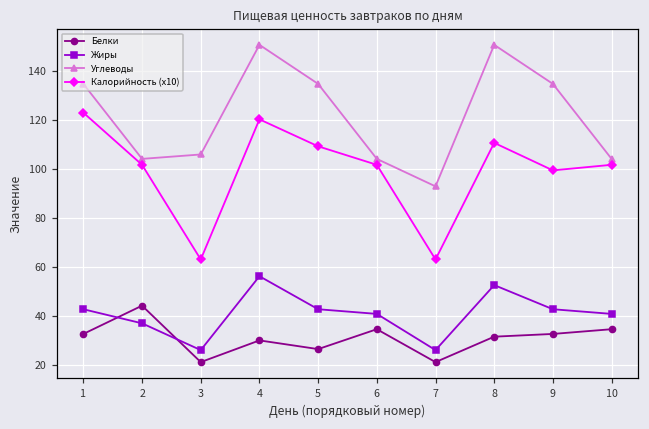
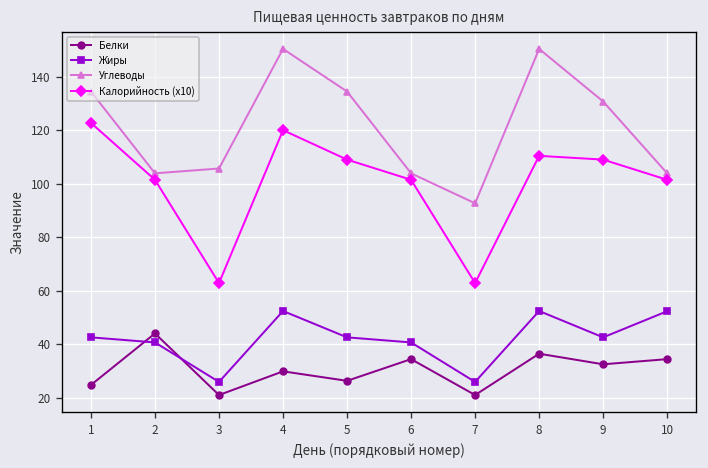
  {
    "Белки": {
-     "1": 32,
+     "1": 25,
      "2": 44,
      "3": 21,
      "4": 30,
      "5": 26,
      "6": 34,
      "7": 21,
-     "8": 31,
+     "8": 36,
      "9": 32,
      "10": 34
    },
    "Жиры": {
      "1": 43,
-     "2": 37,
+     "2": 41,
      "3": 26,
-     "4": 56,
+     "4": 52,
      "5": 43,
      "6": 41,
      "7": 26,
      "8": 52,
      "9": 43,
-     "10": 41
+     "10": 52
    },
    "Углеводы": {
      "2": 104,
      "3": 106,
      "4": 150,
      "5": 135,
      "6": 104,
      "7": 93,
      "8": 150,
-     "9": 135,
+     "9": 131,
      "10": 104
    },
    "Калорийность (x10)": {
      "1": 123,
      "2": 102,
      "3": 63,
      "4": 120,
      "5": 109,
      "6": 102,
      "7": 63,
      "8": 110,
-     "9": 99,
+     "9": 109,
      "10": 102
    }
  }
